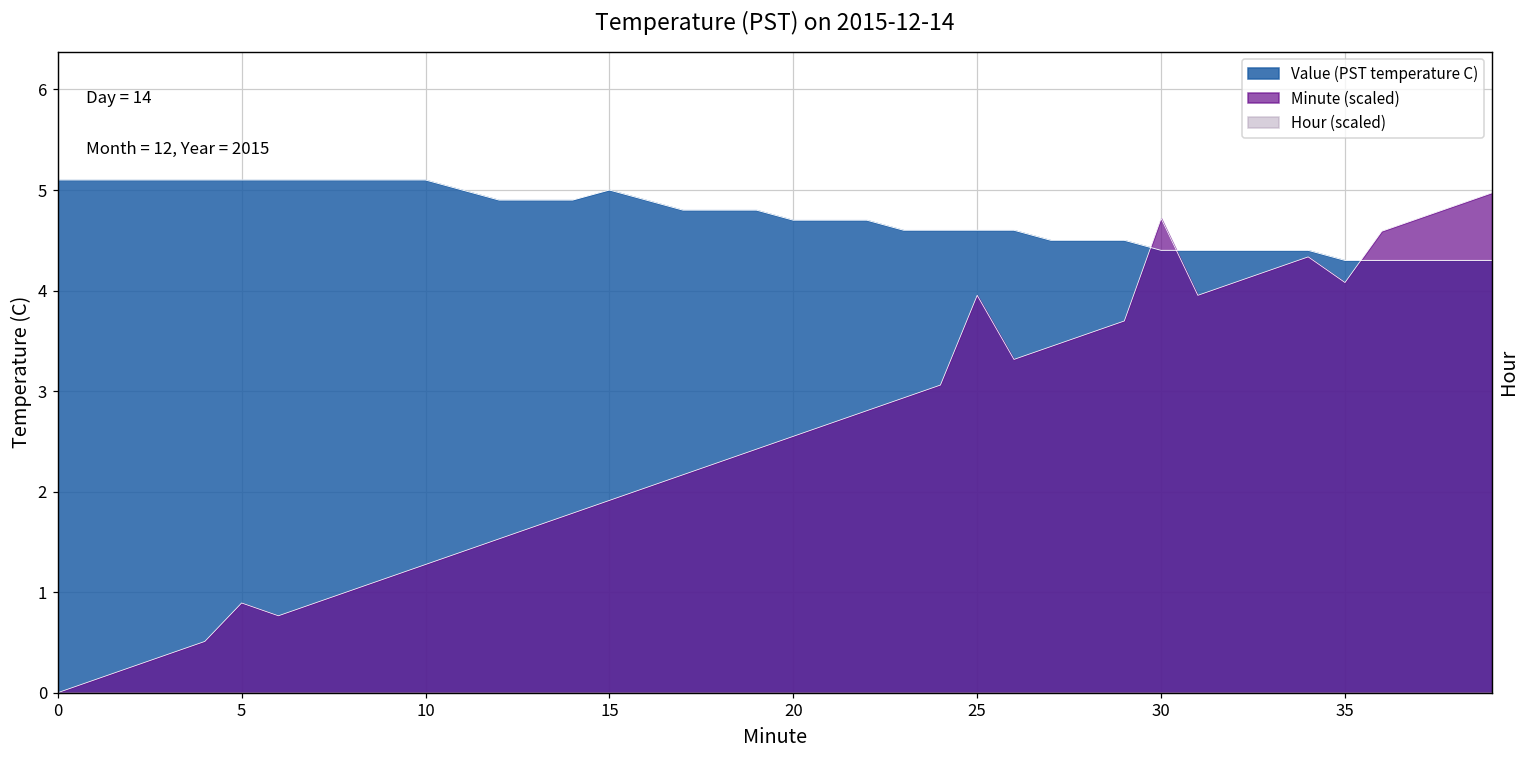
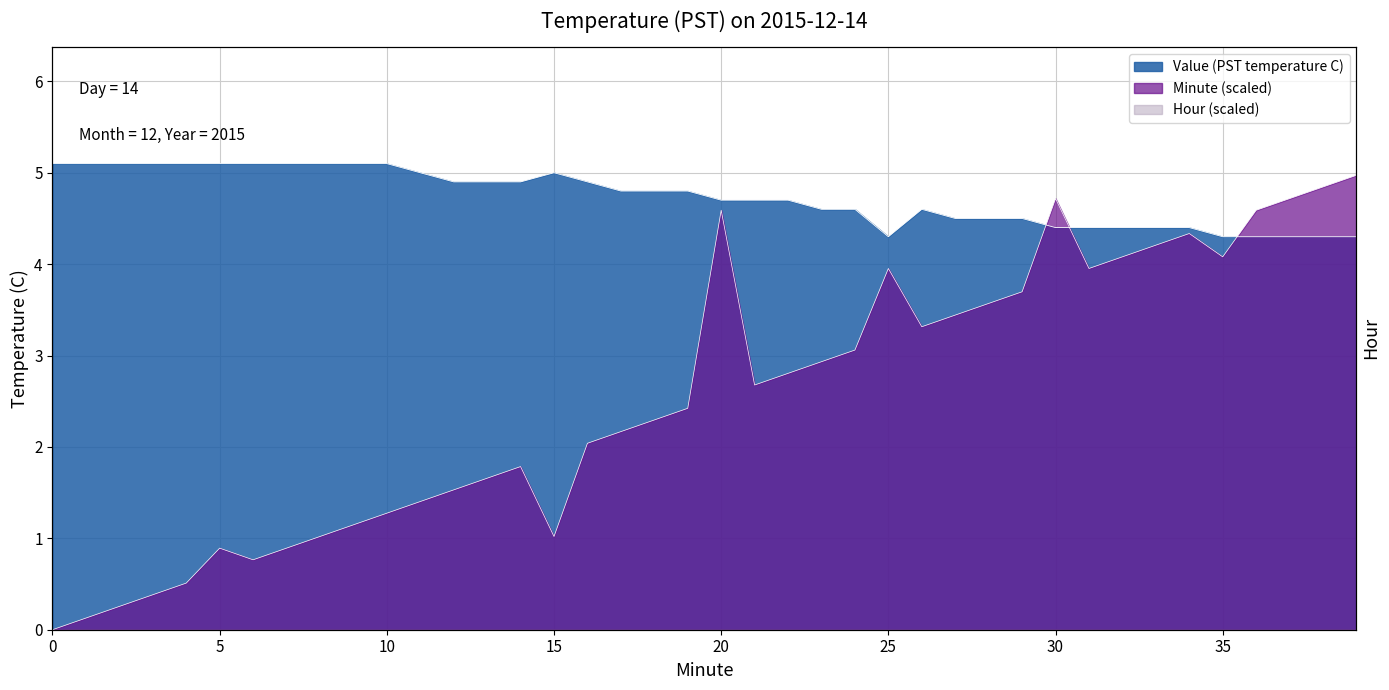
  {
    "Value (PST temperature C)": {
      "0": 5.1,
      "10": 5.1,
      "15": 5.0,
      "20": 4.7,
-     "25": 4.6,
+     "25": 4.3,
      "30": 4.4,
      "35": 4.3
    },
    "Minute (scaled)": {
      "5": 0.9,
      "10": 1.3,
-     "15": 1.9,
-     "20": 2.6,
+     "15": 1.0,
+     "20": 4.6,
      "25": 4.0,
      "30": 4.7,
      "35": 4.1
    },
    "Hour (scaled)": {
      "5": 0.0,
      "10": 0.0,
      "15": 0.0,
      "20": 0.0,
      "25": 0.0,
      "30": 0.0,
      "35": 0.0
    }
  }
